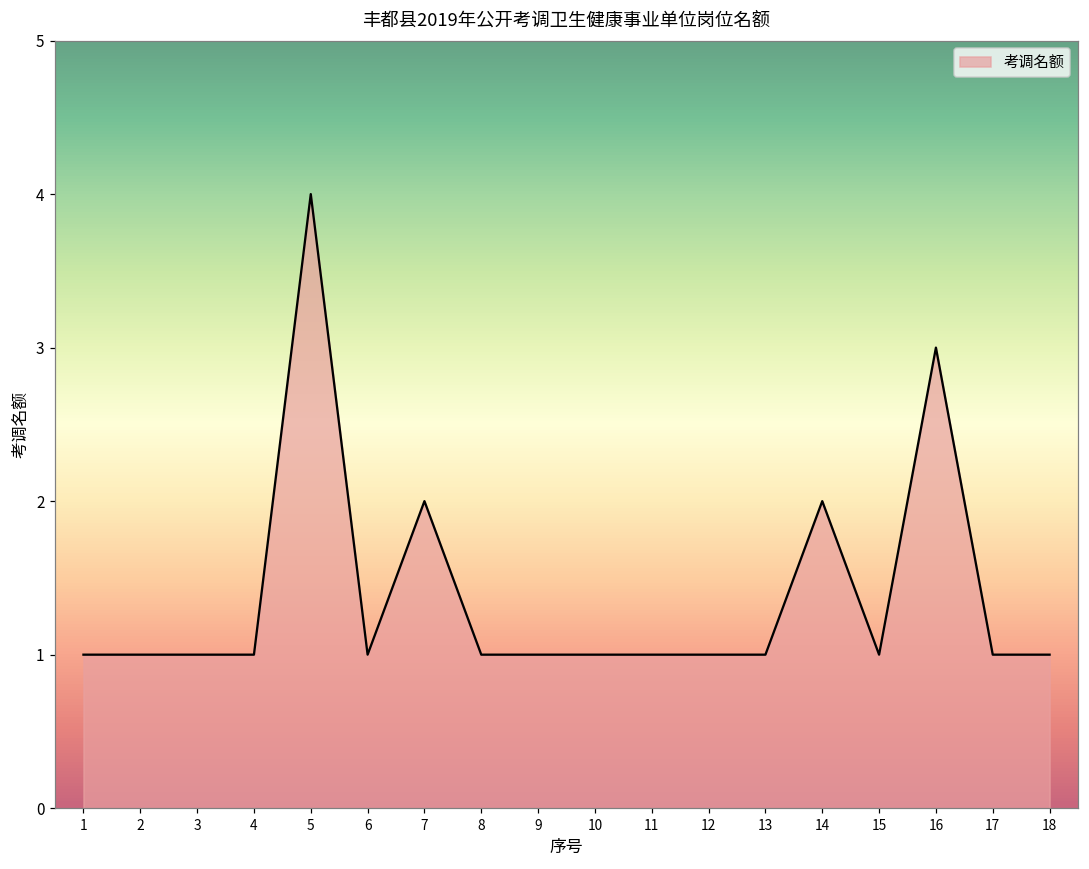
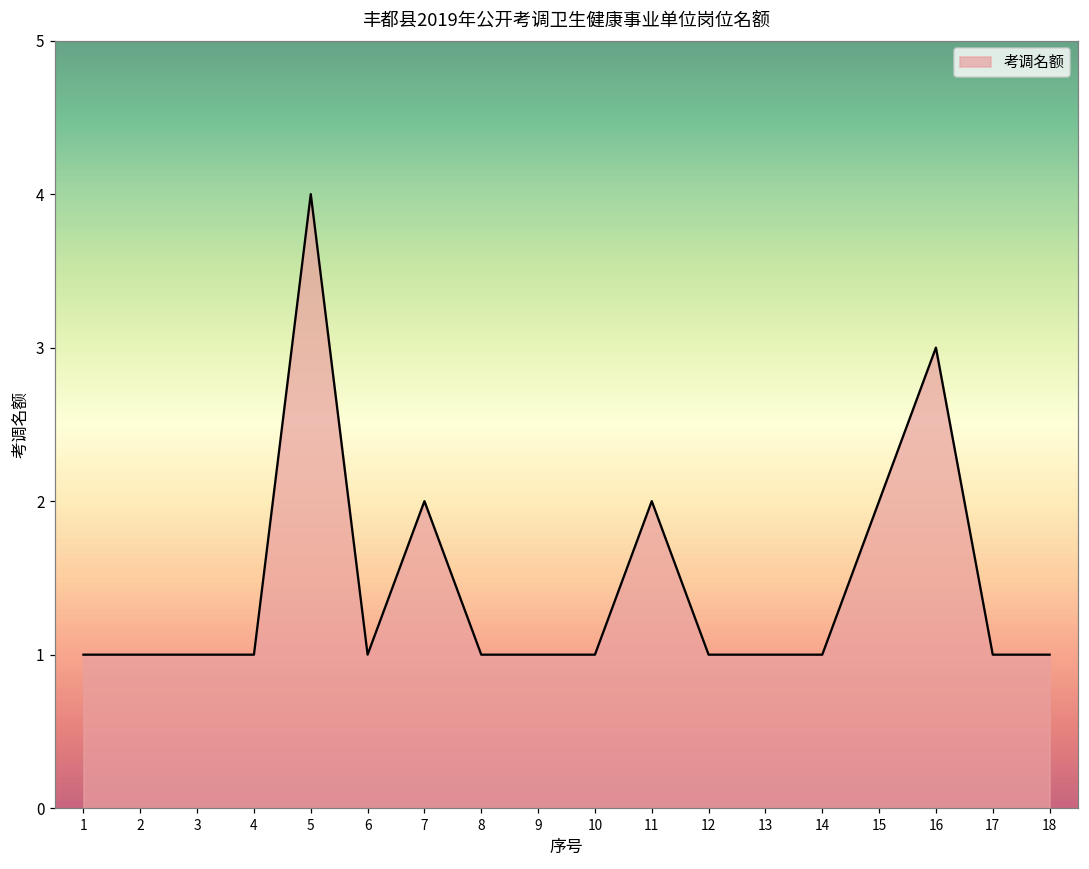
  {
    "1": 1,
    "2": 1,
    "3": 1,
    "4": 1,
    "5": 4,
    "6": 1,
    "7": 2,
    "8": 1,
    "9": 1,
    "10": 1,
-   "11": 1,
+   "11": 2,
    "12": 1,
    "13": 1,
-   "14": 2,
-   "15": 1,
+   "14": 1,
+   "15": 2,
    "16": 3,
    "17": 1,
    "18": 1
  }
